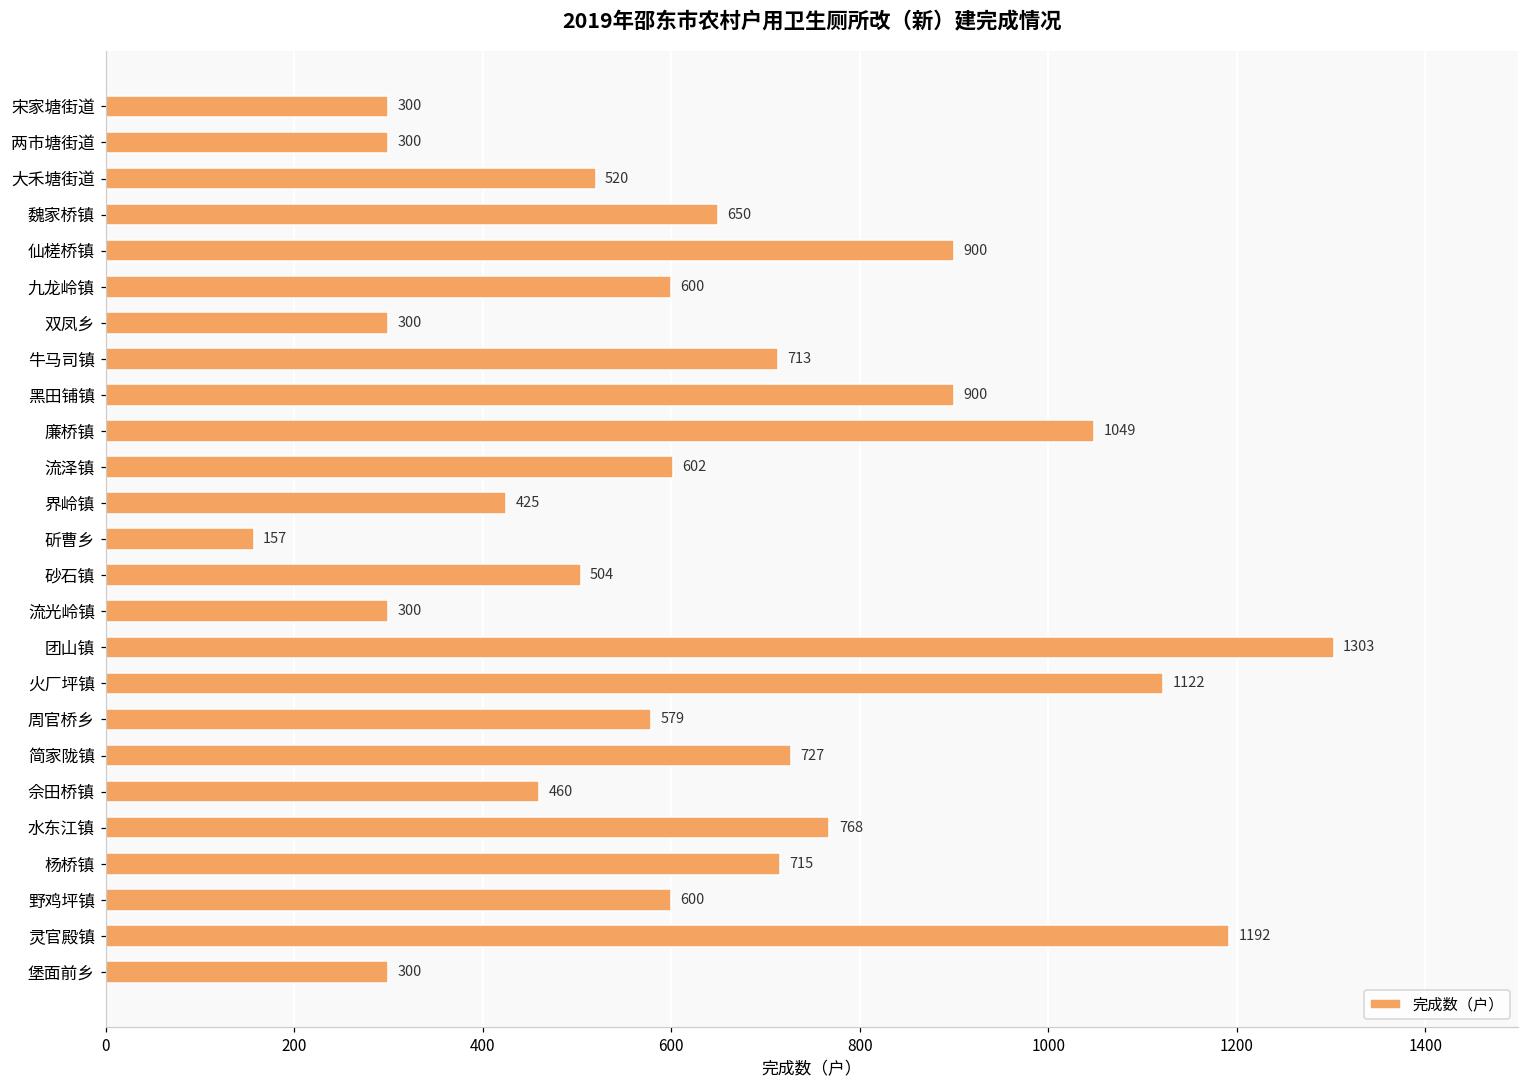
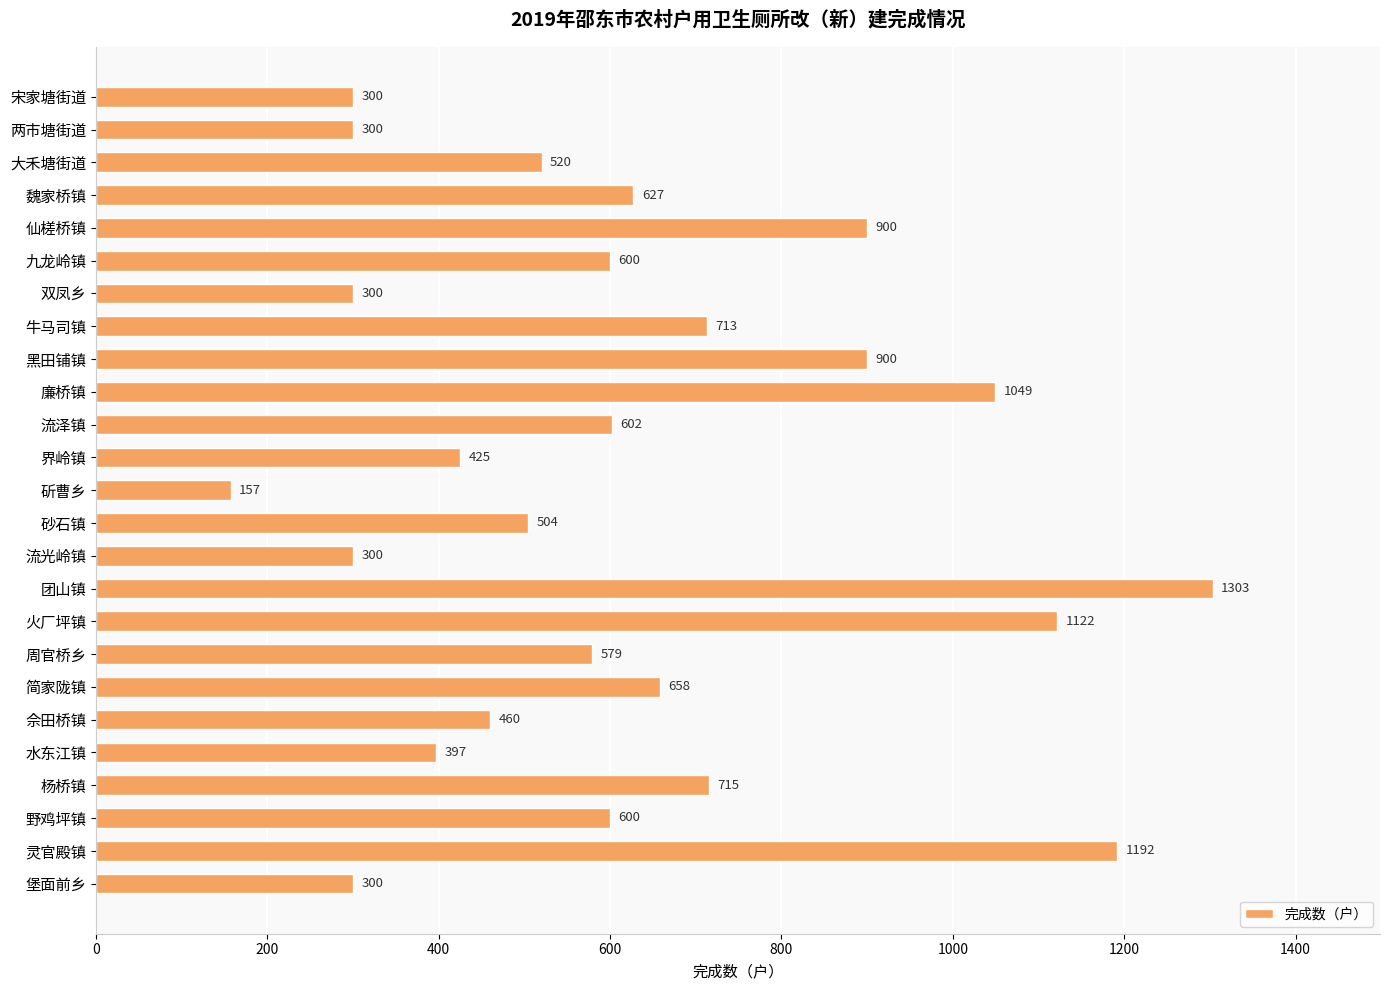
  {
    "宋家塘街道": 300,
    "两市塘街道": 300,
    "大禾塘街道": 520,
-   "魏家桥镇": 650,
+   "魏家桥镇": 627,
    "仙槎桥镇": 900,
    "九龙岭镇": 600,
    "双凤乡": 300,
    "牛马司镇": 713,
    "黑田铺镇": 900,
    "廉桥镇": 1049,
    "流泽镇": 602,
    "界岭镇": 425,
    "斫曹乡": 157,
    "砂石镇": 504,
    "流光岭镇": 300,
    "团山镇": 1303,
    "火厂坪镇": 1122,
    "周官桥乡": 579,
-   "简家陇镇": 727,
+   "简家陇镇": 658,
    "佘田桥镇": 460,
-   "水东江镇": 768,
+   "水东江镇": 397,
    "杨桥镇": 715,
    "野鸡坪镇": 600,
    "灵官殿镇": 1192,
    "堡面前乡": 300
  }
